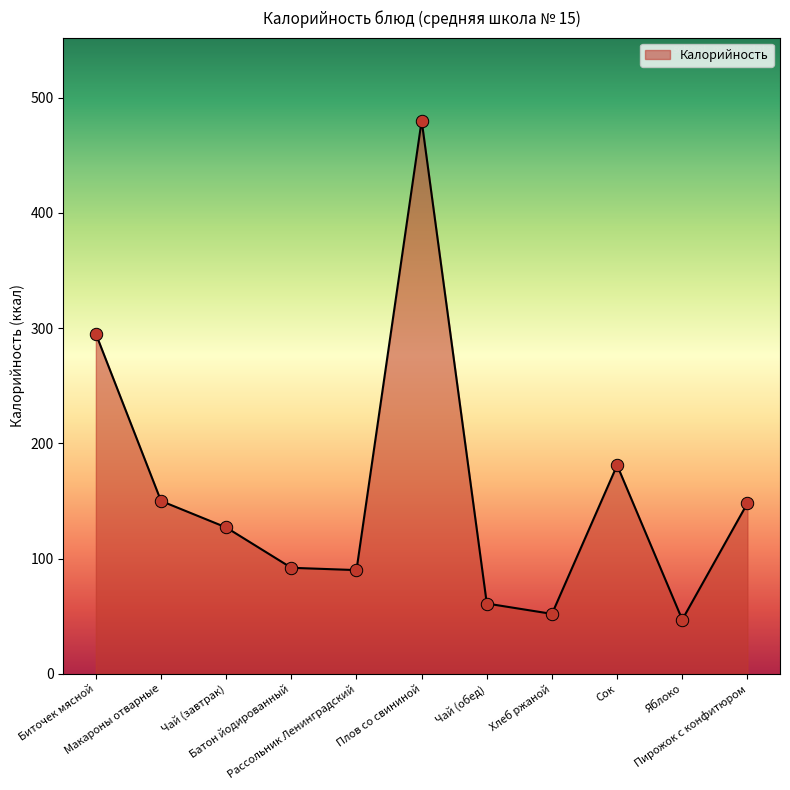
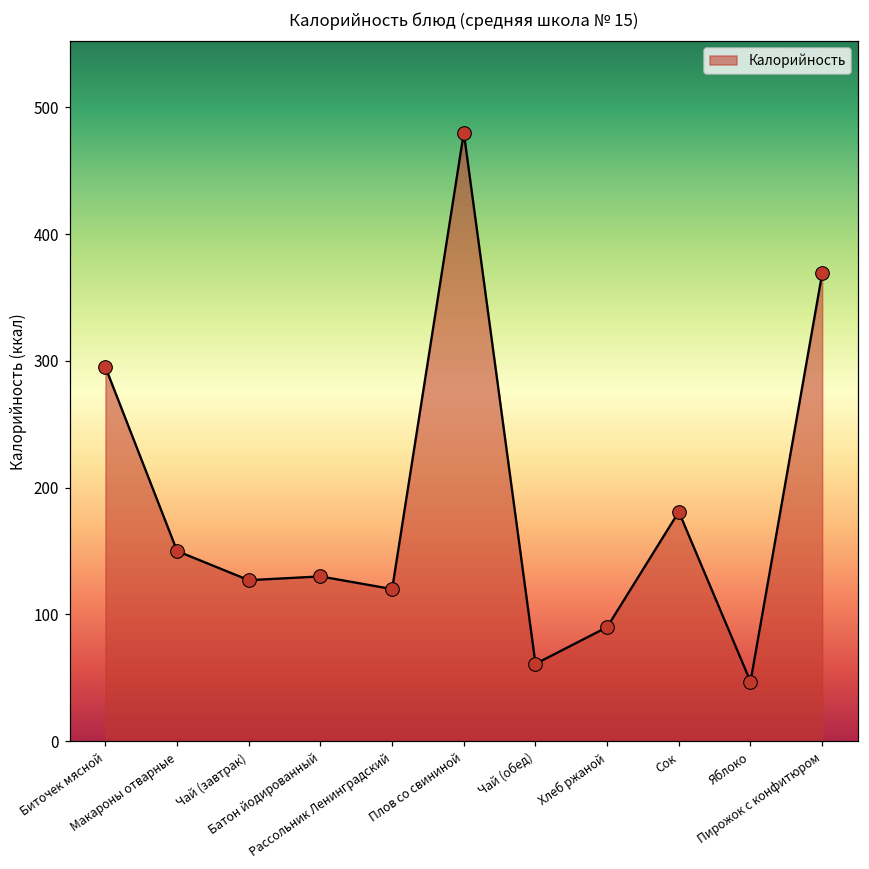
  {
    "Биточек мясной": 295,
    "Макароны отварные": 150,
    "Чай (завтрак)": 127,
-   "Батон йодированный": 92,
-   "Рассольник Ленинградский": 90,
+   "Батон йодированный": 130,
+   "Рассольник Ленинградский": 120,
    "Плов со свининой": 480,
    "Чай (обед)": 61,
-   "Хлеб ржаной": 52,
+   "Хлеб ржаной": 90,
    "Сок": 181,
    "Яблоко": 47,
-   "Пирожок с конфитюром": 148
+   "Пирожок с конфитюром": 369
  }
